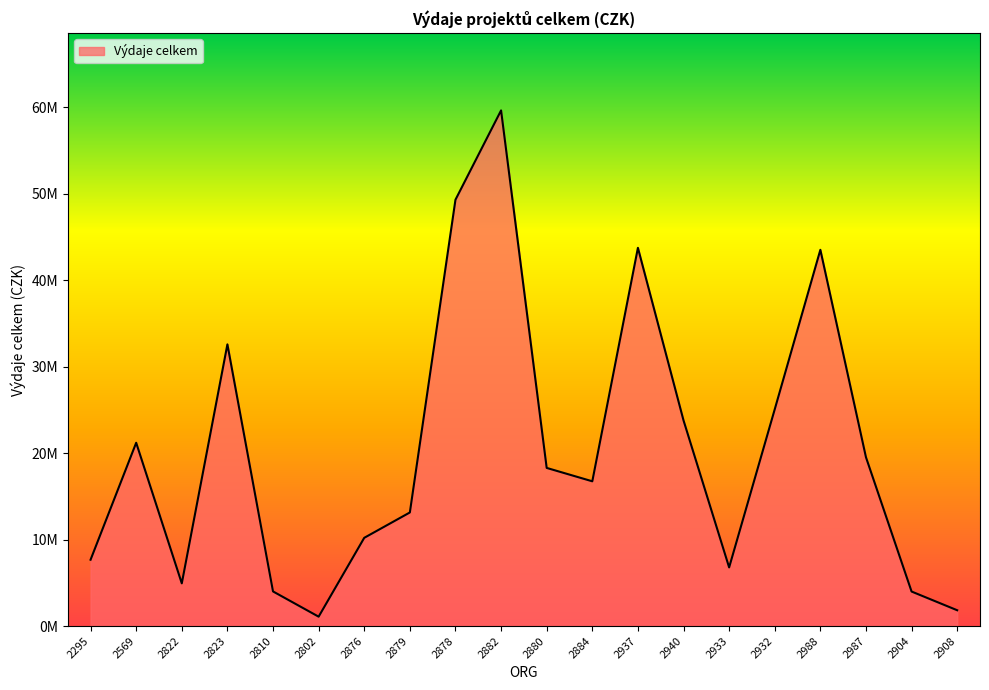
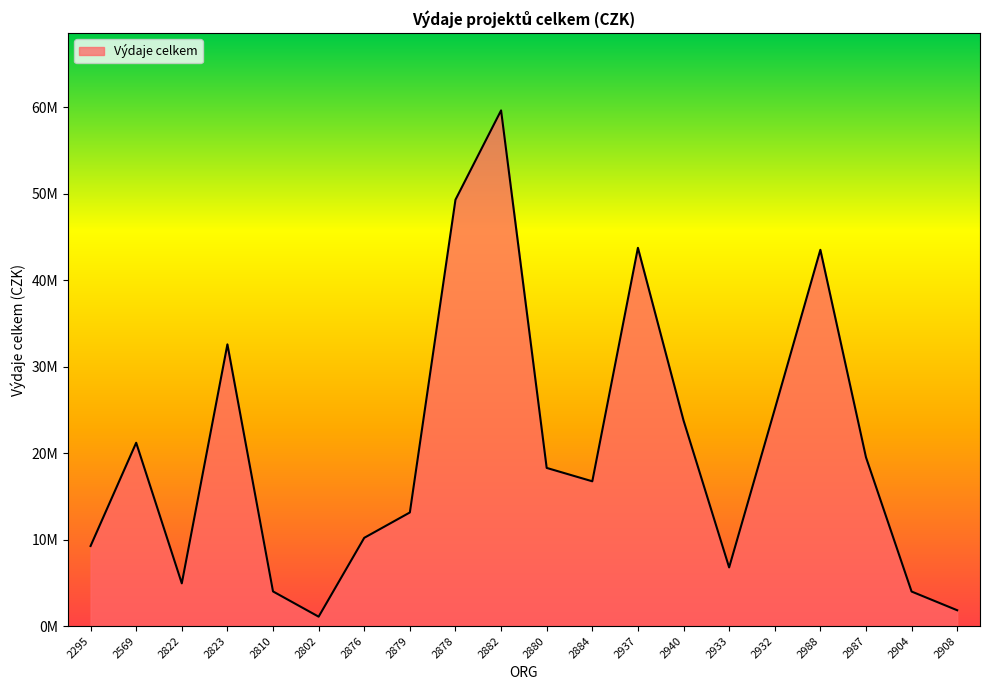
  {
-   "2295": 8000000,
+   "2295": 9000000,
    "2569": 21000000,
    "2822": 5000000,
    "2823": 33000000,
    "2810": 4000000,
    "2802": 1000000,
    "2876": 10000000,
    "2879": 13000000,
    "2878": 49000000,
    "2882": 60000000,
    "2880": 18000000,
    "2884": 17000000,
    "2937": 44000000,
    "2940": 24000000,
    "2933": 7000000,
    "2932": 25000000,
    "2988": 43000000,
    "2987": 20000000,
    "2904": 4000000,
    "2908": 2000000
  }
